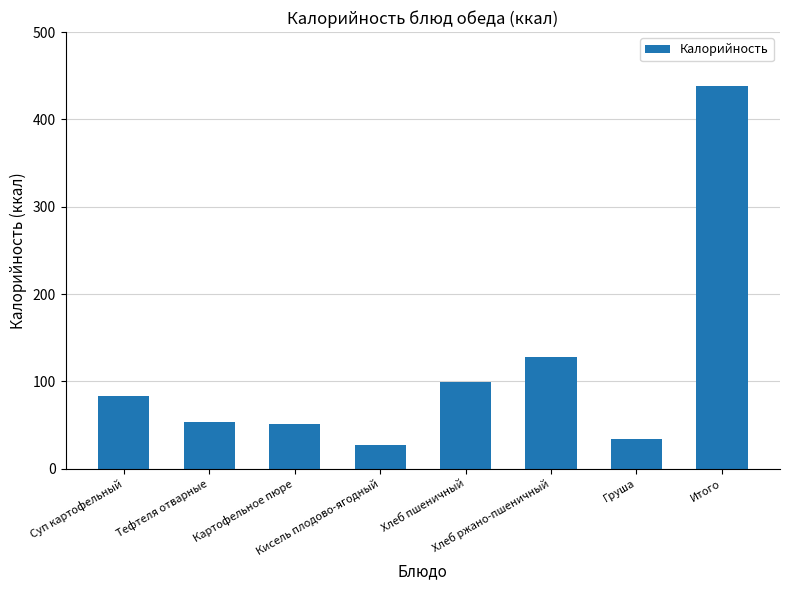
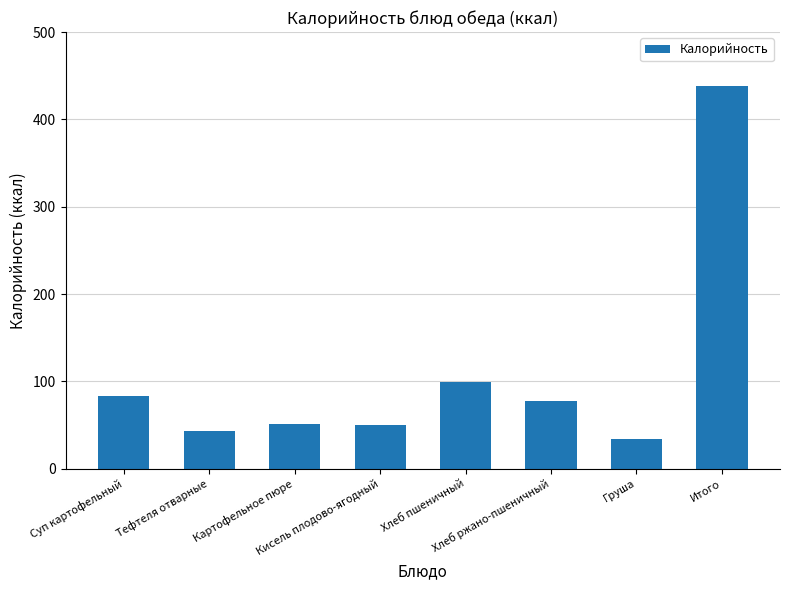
  {
    "Суп картофельный": 80,
-   "Тефтеля отварные": 50,
+   "Тефтеля отварные": 40,
    "Картофельное пюре": 50,
-   "Кисель плодово-ягодный": 30,
+   "Кисель плодово-ягодный": 50,
    "Хлеб пшеничный": 100,
-   "Хлеб ржано-пшеничный": 130,
+   "Хлеб ржано-пшеничный": 80,
    "Груша": 30,
    "Итого": 440
  }
